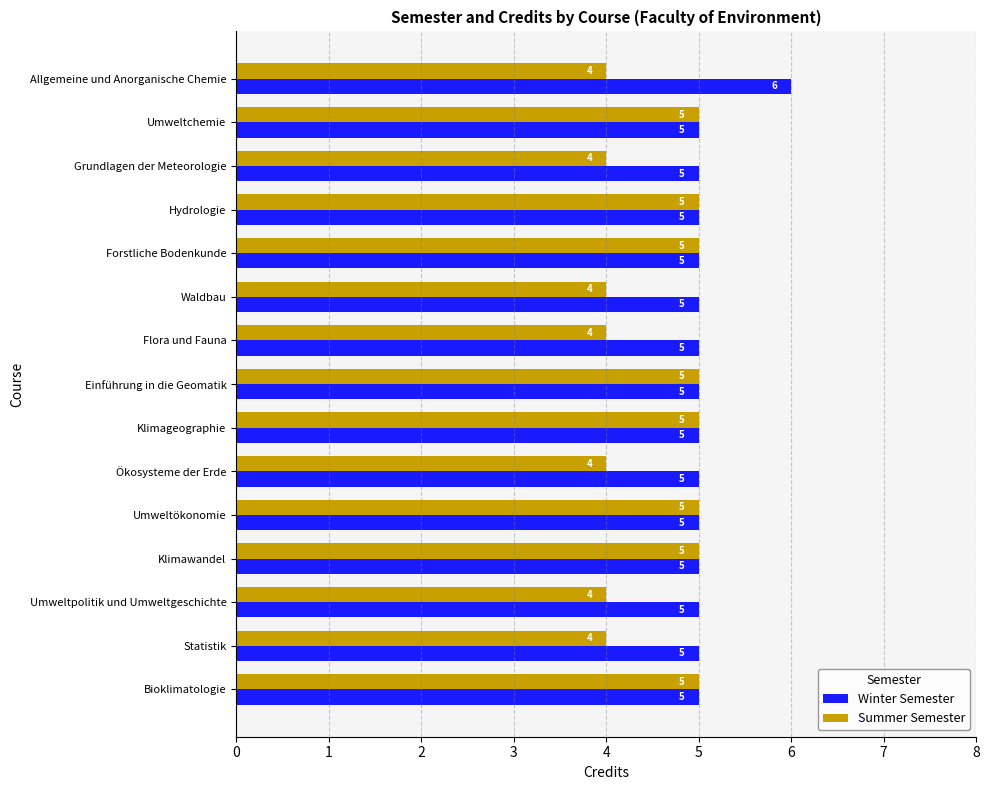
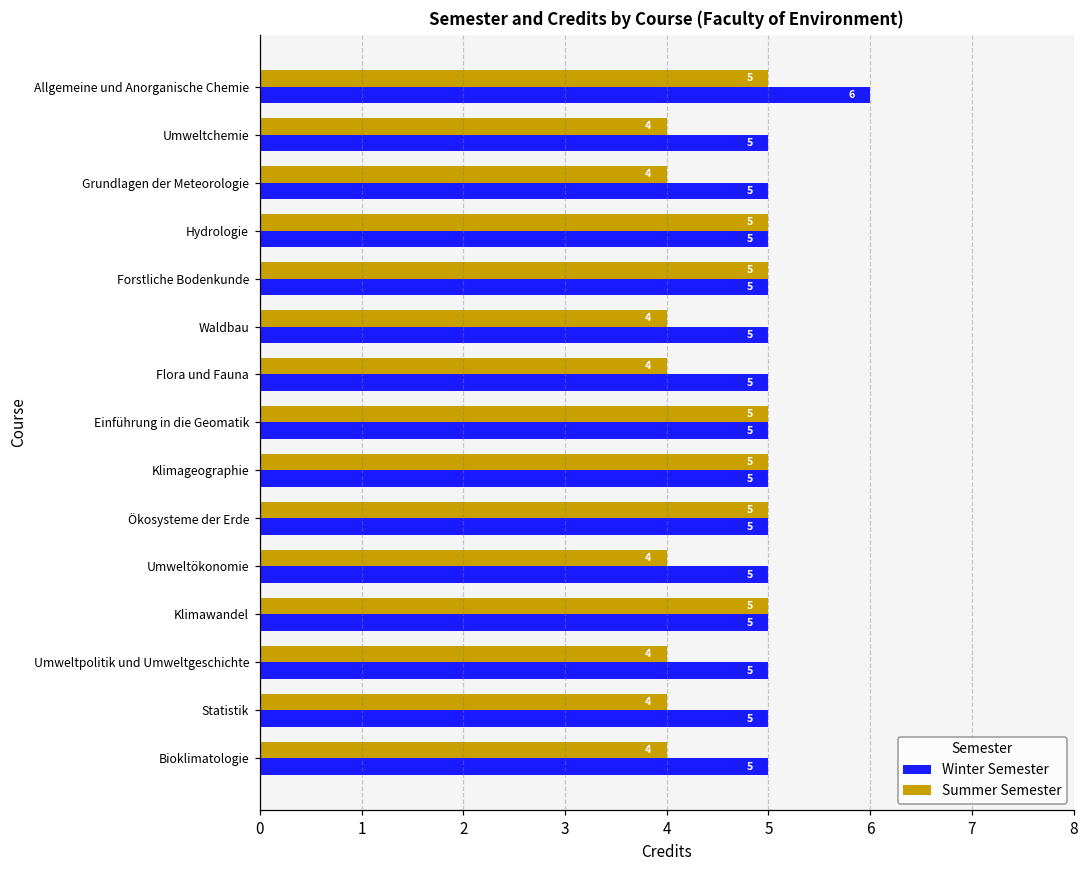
  {
    "Winter Semester": {
      "Allgemeine und Anorganische Chemie": 6,
      "Umweltchemie": 5,
      "Grundlagen der Meteorologie": 5,
      "Hydrologie": 5,
      "Forstliche Bodenkunde": 5,
      "Waldbau": 5,
      "Flora und Fauna": 5,
      "Einführung in die Geomatik": 5,
      "Klimageographie": 5,
      "Ökosysteme der Erde": 5,
      "Umweltökonomie": 5,
      "Klimawandel": 5,
      "Umweltpolitik und Umweltgeschichte": 5,
      "Statistik": 5,
      "Bioklimatologie": 5
    },
    "Summer Semester": {
-     "Allgemeine und Anorganische Chemie": 4,
-     "Umweltchemie": 5,
+     "Allgemeine und Anorganische Chemie": 5,
+     "Umweltchemie": 4,
      "Grundlagen der Meteorologie": 4,
      "Hydrologie": 5,
      "Forstliche Bodenkunde": 5,
      "Waldbau": 4,
      "Flora und Fauna": 4,
      "Einführung in die Geomatik": 5,
      "Klimageographie": 5,
-     "Ökosysteme der Erde": 4,
-     "Umweltökonomie": 5,
+     "Ökosysteme der Erde": 5,
+     "Umweltökonomie": 4,
      "Klimawandel": 5,
      "Umweltpolitik und Umweltgeschichte": 4,
      "Statistik": 4,
-     "Bioklimatologie": 5
+     "Bioklimatologie": 4
    }
  }
